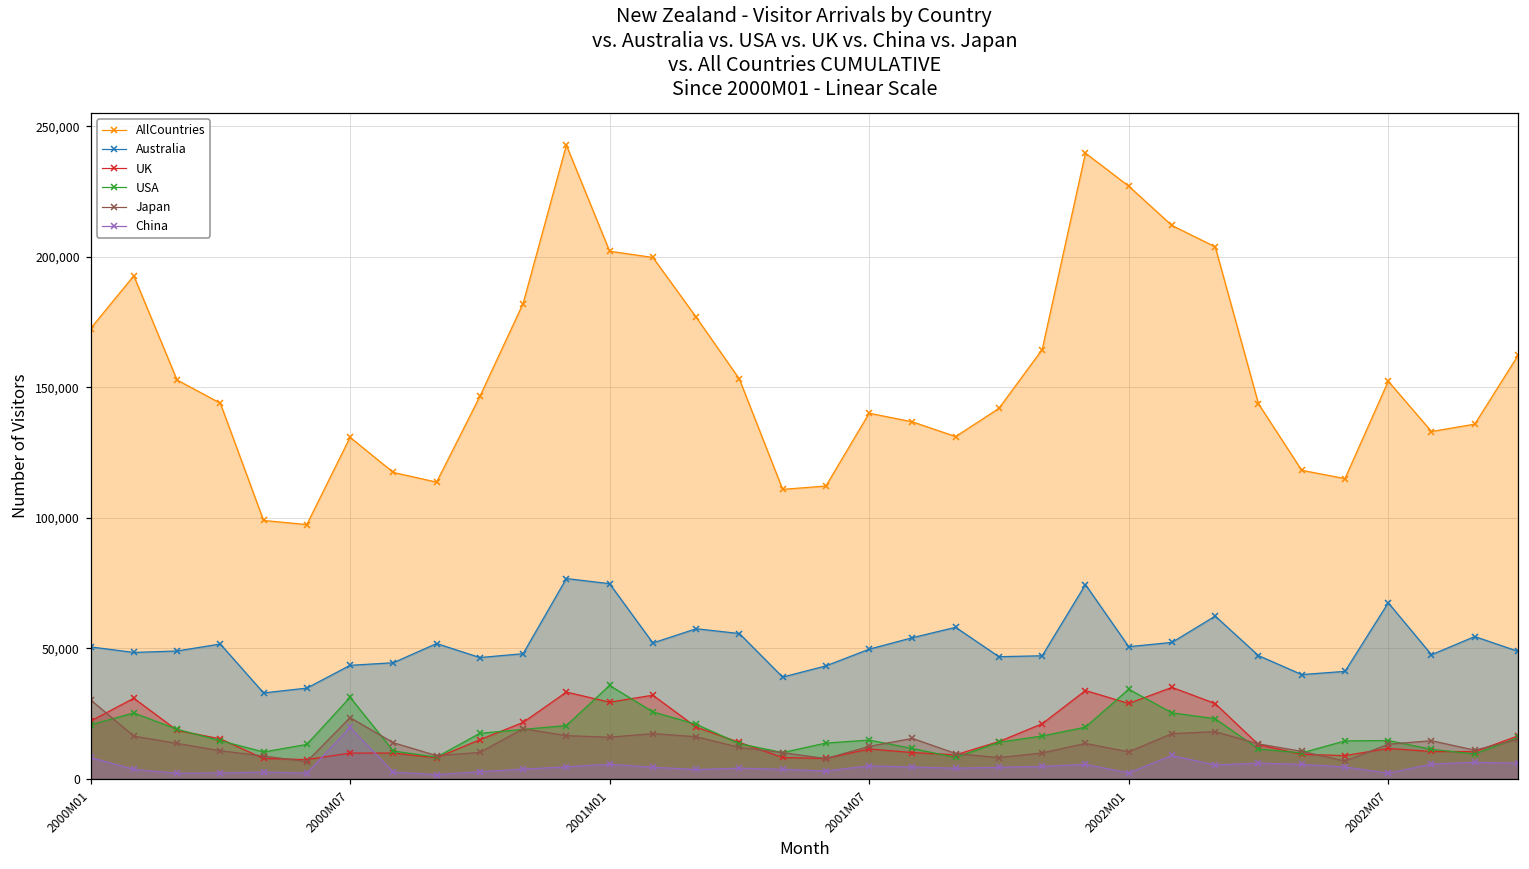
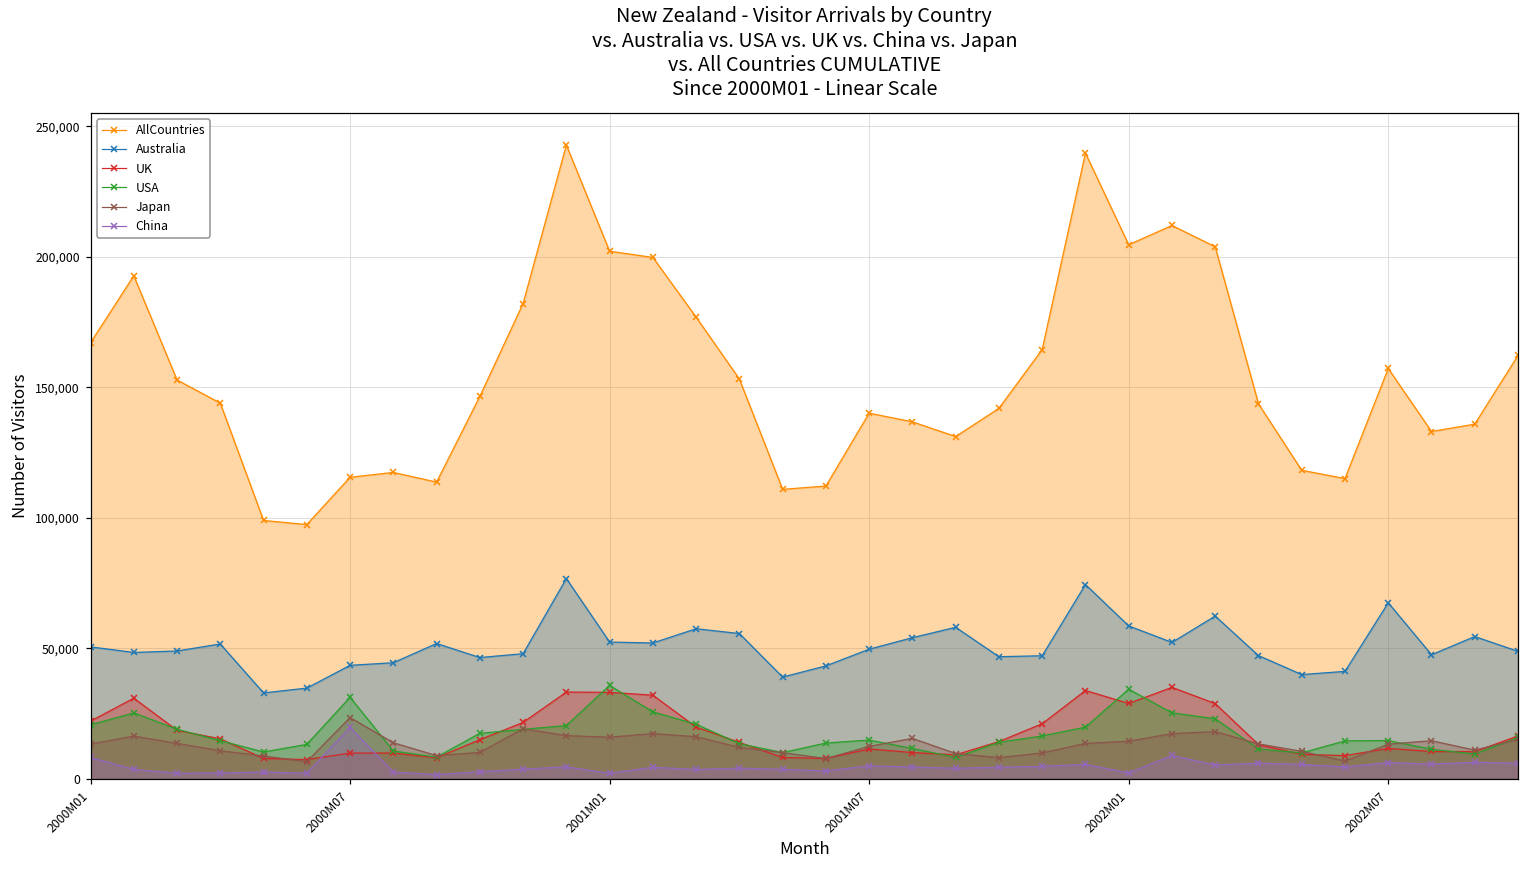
  {
    "AllCountries": {
-     "2000M01": "173,000",
-     "2000M07": "131,000",
+     "2000M01": "167,000",
+     "2000M07": "116,000",
      "2001M01": "202,000",
      "2001M07": "140,000",
-     "2002M01": "227,000",
-     "2002M07": "152,000"
+     "2002M01": "205,000",
+     "2002M07": "157,000"
    },
    "Australia": {
      "2000M01": "51,000",
      "2000M07": "44,000",
-     "2001M01": "75,000",
+     "2001M01": "52,000",
      "2001M07": "50,000",
-     "2002M01": "51,000",
+     "2002M01": "59,000",
      "2002M07": "67,000"
    },
    "UK": {
      "2000M01": "22,000",
      "2000M07": "10,000",
-     "2001M01": "29,000",
+     "2001M01": "33,000",
      "2002M01": "29,000",
      "2002M07": "12,000"
    },
    "USA": {
      "2000M01": "21,000",
      "2000M07": "31,000",
      "2001M01": "36,000",
      "2001M07": "15,000",
      "2002M01": "34,000",
      "2002M07": "15,000"
    },
    "Japan": {
-     "2000M01": "30,000",
+     "2000M01": "13,000",
      "2000M07": "24,000",
      "2001M01": "16,000",
-     "2002M01": "10,000",
+     "2002M01": "14,000",
      "2002M07": "13,000"
    },
    "China": {
      "2000M01": "8,000",
      "2000M07": "20,000",
-     "2001M01": "6,000",
+     "2001M01": "2,000",
      "2001M07": "5,000",
      "2002M01": "2,000",
-     "2002M07": "2,000"
+     "2002M07": "6,000"
    }
  }
